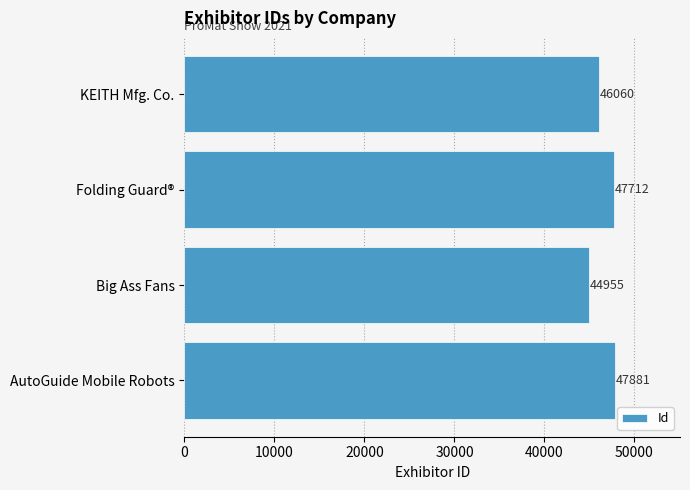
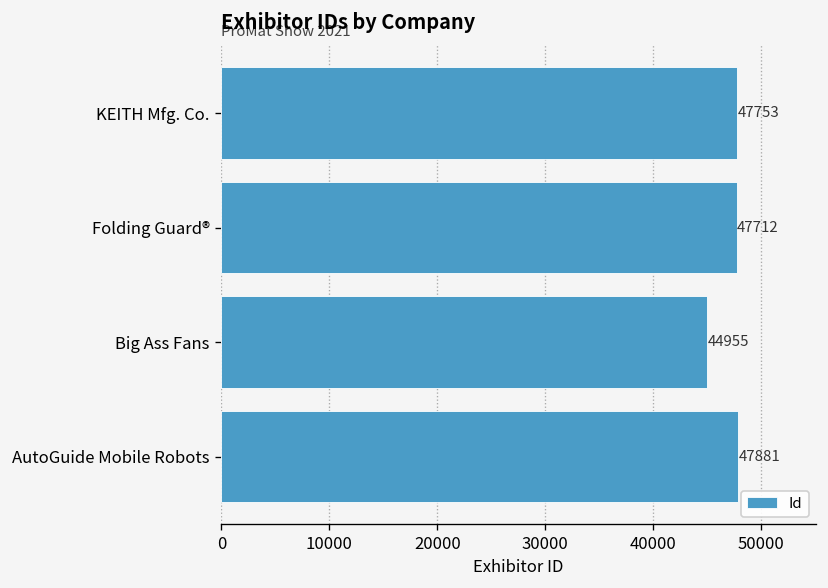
  {
-   "KEITH Mfg. Co.": 46060,
+   "KEITH Mfg. Co.": 47753,
    "Folding Guard®": 47712,
    "Big Ass Fans": 44955,
    "AutoGuide Mobile Robots": 47881
  }
